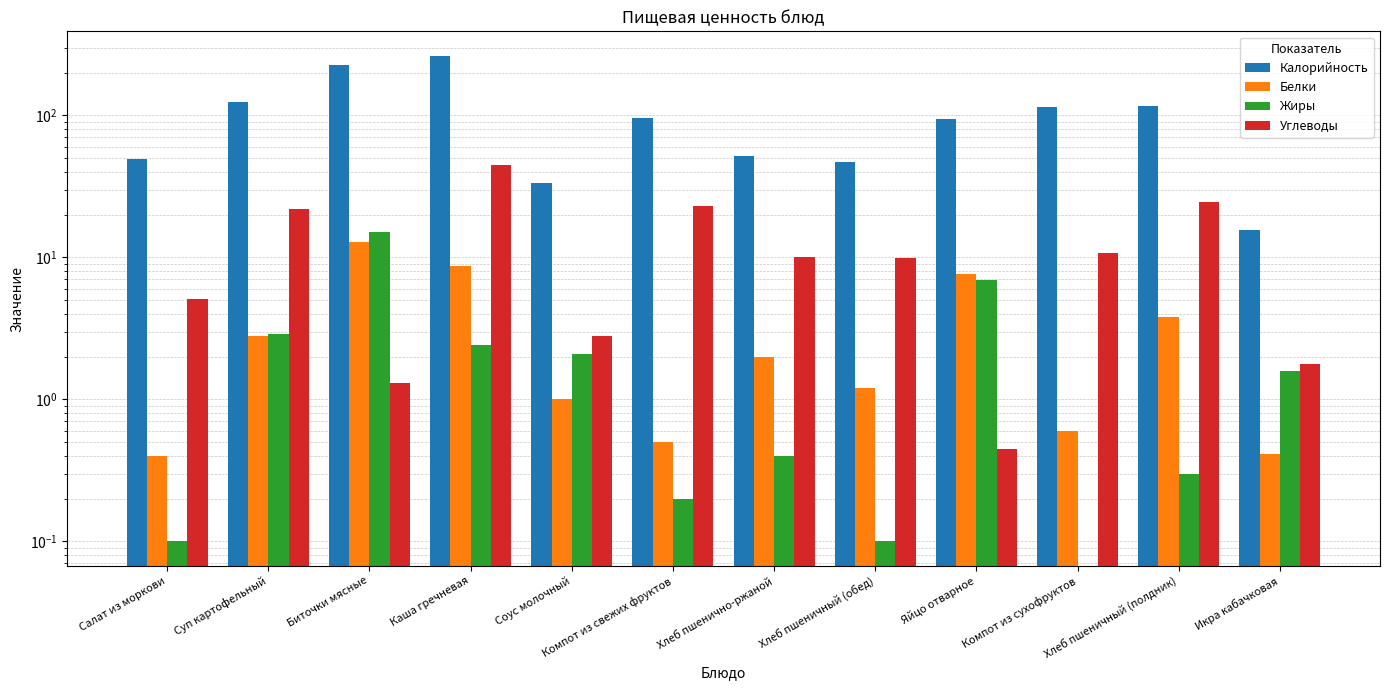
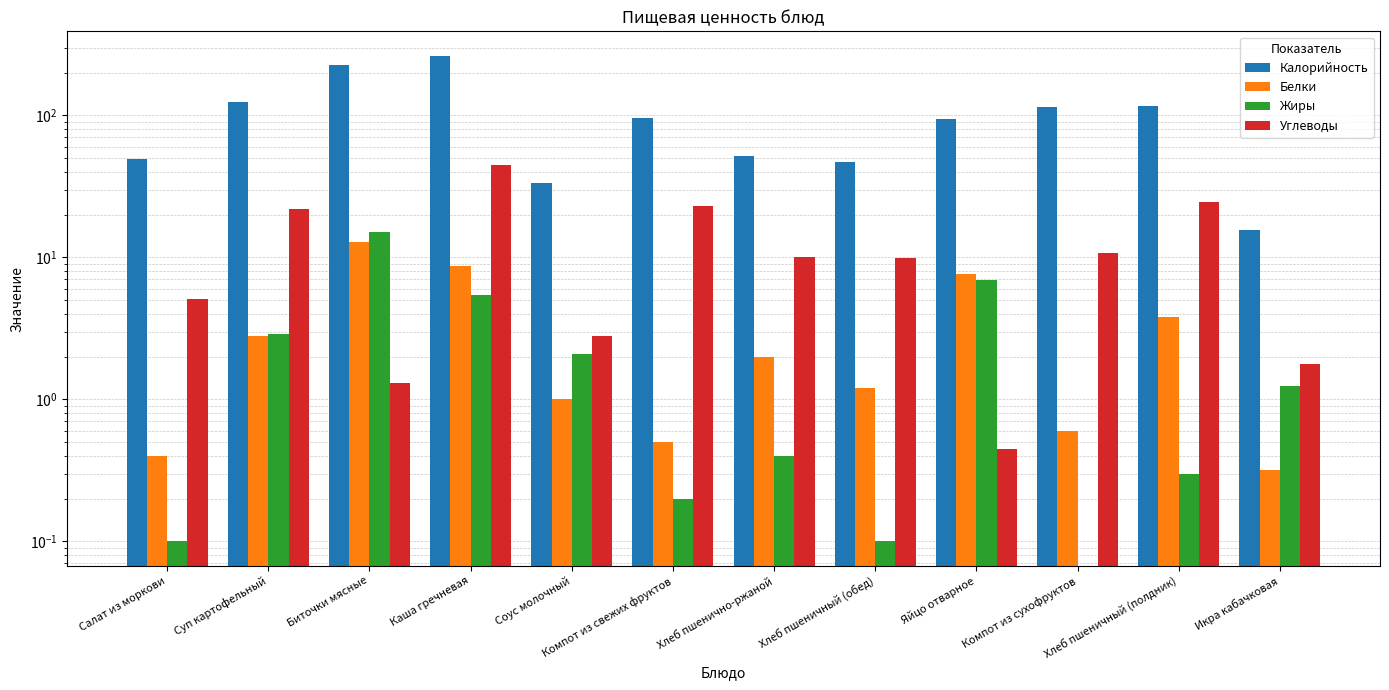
  {
    "Калорийность": {
      "Салат из моркови": 49,
      "Суп картофельный": 120,
      "Биточки мясные": 230,
      "Каша гречневая": 260,
      "Соус молочный": 34,
      "Компот из свежих фруктов": 100,
      "Хлеб пшенично-ржаной": 52,
      "Хлеб пшеничный (обед)": 47,
      "Яйцо отварное": 90,
      "Компот из сухофруктов": 110,
      "Хлеб пшеничный (полдник)": 120,
      "Икра кабачковая": 16
    },
    "Белки": {
      "Салат из моркови": 0.40,
      "Суп картофельный": 2.8,
      "Биточки мясные": 13,
      "Каша гречневая": 9,
      "Соус молочный": 1.0,
      "Компот из свежих фруктов": 0.50,
      "Хлеб пшенично-ржаной": 2.0,
      "Хлеб пшеничный (обед)": 1.2,
      "Яйцо отварное": 8,
      "Компот из сухофруктов": 0.60,
      "Хлеб пшеничный (полдник)": 3.8,
-     "Икра кабачковая": 0.41
+     "Икра кабачковая": 0.32
    },
    "Жиры": {
      "Салат из моркови": 0.1,
      "Суп картофельный": 2.9,
      "Биточки мясные": 15,
-     "Каша гречневая": 2.4,
+     "Каша гречневая": 5.4,
      "Соус молочный": 2.1,
      "Компот из свежих фруктов": 0.2,
      "Хлеб пшенично-ржаной": 0.4,
      "Хлеб пшеничный (обед)": 0.1,
      "Яйцо отварное": 7,
      "Хлеб пшеничный (полдник)": 0.3,
-     "Икра кабачковая": 1.6
+     "Икра кабачковая": 1.2
    },
    "Углеводы": {
      "Салат из моркови": 5.1,
      "Суп картофельный": 22,
      "Биточки мясные": 1.3,
      "Каша гречневая": 45,
      "Соус молочный": 2.8,
      "Компот из свежих фруктов": 23,
      "Хлеб пшенично-ржаной": 10,
      "Хлеб пшеничный (обед)": 10,
      "Яйцо отварное": 0.45,
      "Компот из сухофруктов": 11,
      "Хлеб пшеничный (полдник)": 25,
      "Икра кабачковая": 1.8
    }
  }
